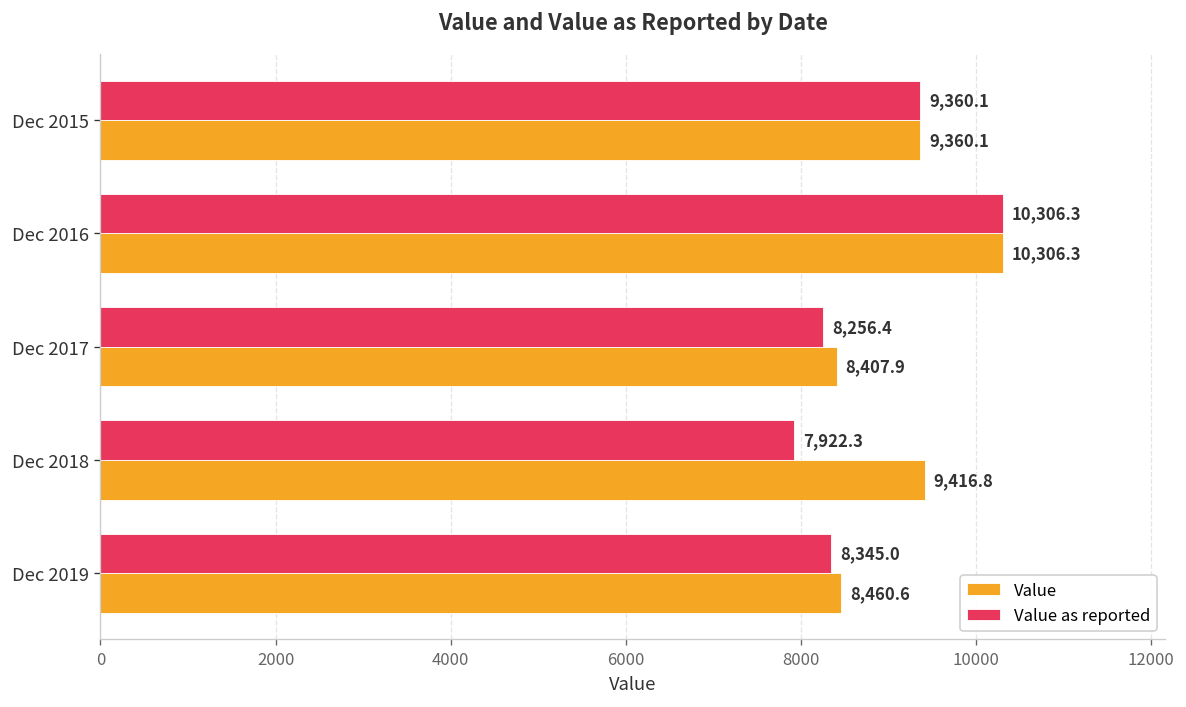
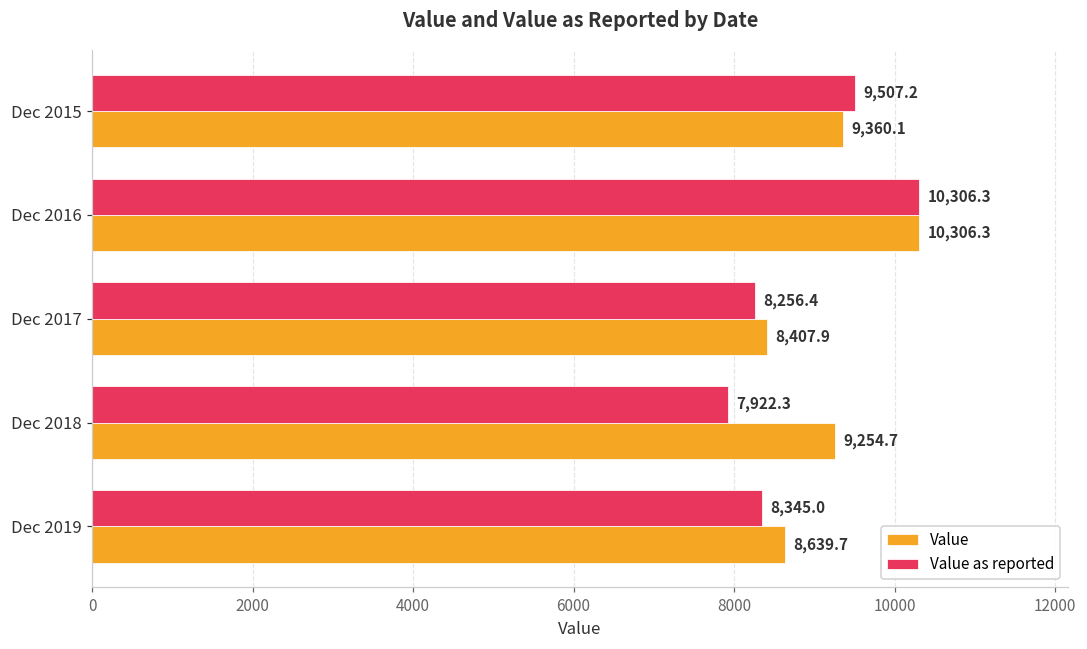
  {
    "Value": {
      "Dec 2015": "9,360.1",
      "Dec 2016": "10,306.3",
      "Dec 2017": "8,407.9",
-     "Dec 2018": "9,416.8",
-     "Dec 2019": "8,460.6"
+     "Dec 2018": "9,254.7",
+     "Dec 2019": "8,639.7"
    },
    "Value as reported": {
-     "Dec 2015": "9,360.1",
+     "Dec 2015": "9,507.2",
      "Dec 2016": "10,306.3",
      "Dec 2017": "8,256.4",
      "Dec 2018": "7,922.3",
      "Dec 2019": "8,345.0"
    }
  }
